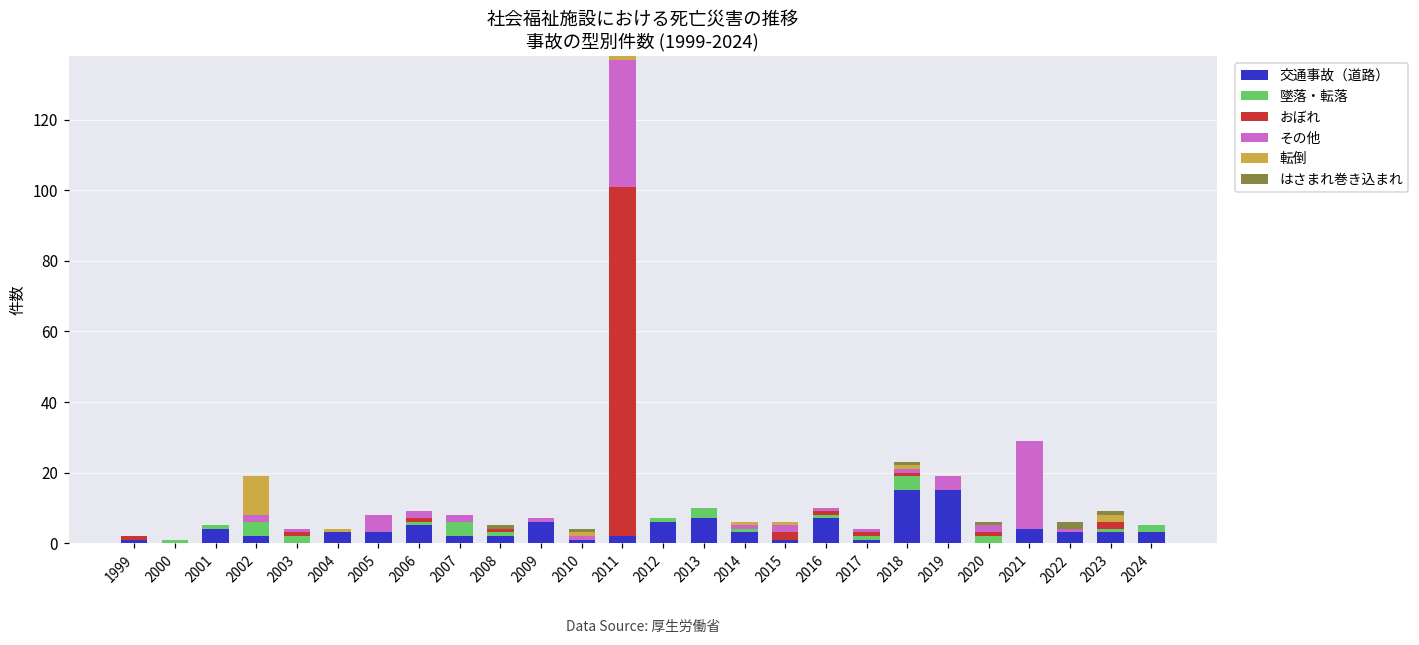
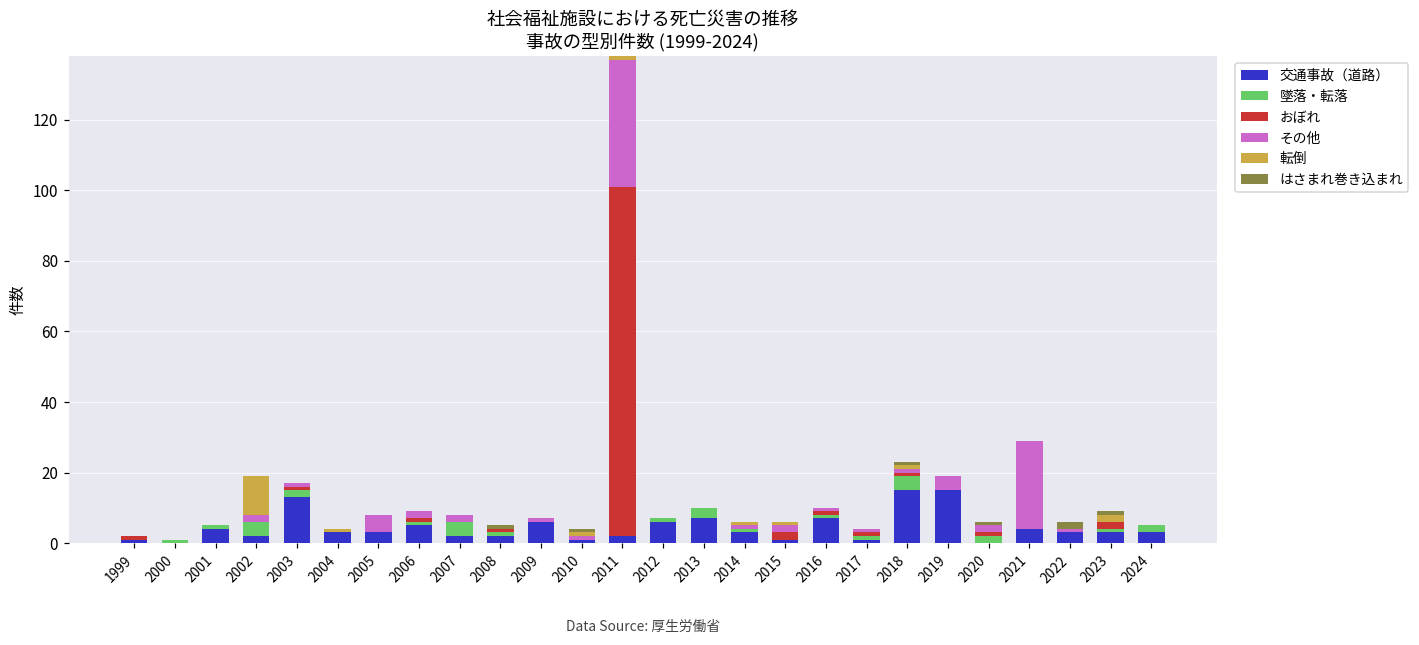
  {
    "交通事故（道路）": {
      "1999": 1,
      "2000": 0,
      "2001": 4,
      "2002": 2,
-     "2003": 0,
+     "2003": 13,
      "2004": 3,
      "2005": 3,
      "2006": 5,
      "2007": 2,
      "2008": 2,
      "2009": 6,
      "2010": 1,
      "2011": 2,
      "2012": 6,
      "2013": 7,
      "2014": 3,
      "2015": 1,
      "2016": 7,
      "2017": 1,
      "2018": 15,
      "2019": 15,
      "2020": 0,
      "2021": 4,
      "2022": 3,
      "2023": 3,
      "2024": 3
    },
    "墜落・転落": {
      "1999": 0,
      "2000": 1,
      "2001": 1,
      "2002": 4,
      "2003": 2,
      "2004": 0,
      "2005": 0,
      "2006": 1,
      "2007": 4,
      "2008": 1,
      "2009": 0,
      "2010": 0,
      "2011": 0,
      "2012": 1,
      "2013": 3,
      "2014": 1,
      "2015": 0,
      "2016": 1,
      "2017": 1,
      "2018": 4,
      "2019": 0,
      "2020": 2,
      "2021": 0,
      "2022": 0,
      "2023": 1,
      "2024": 2
    },
    "おぼれ": {
      "1999": 1,
      "2000": 0,
      "2001": 0,
      "2002": 0,
      "2003": 1,
      "2004": 0,
      "2005": 0,
      "2006": 1,
      "2007": 0,
      "2008": 1,
      "2009": 0,
      "2010": 0,
      "2011": 99,
      "2012": 0,
      "2013": 0,
      "2014": 0,
      "2015": 2,
      "2016": 1,
      "2017": 1,
      "2018": 1,
      "2019": 0,
      "2020": 1,
      "2021": 0,
      "2022": 0,
      "2023": 2,
      "2024": 0
    },
    "その他": {
      "1999": 0,
      "2000": 0,
      "2001": 0,
      "2002": 2,
      "2003": 1,
      "2004": 0,
      "2005": 5,
      "2006": 2,
      "2007": 2,
      "2008": 0,
      "2009": 1,
      "2010": 1,
      "2011": 36,
      "2012": 0,
      "2013": 0,
      "2014": 1,
      "2015": 2,
      "2016": 1,
      "2017": 1,
      "2018": 1,
      "2019": 4,
      "2020": 2,
      "2021": 25,
      "2022": 1,
      "2023": 0,
      "2024": 0
    },
    "転倒": {
      "1999": 0,
      "2000": 0,
      "2001": 0,
      "2002": 11,
      "2003": 0,
      "2004": 1,
      "2005": 0,
      "2006": 0,
      "2007": 0,
      "2008": 0,
      "2009": 0,
      "2010": 1,
      "2011": 1,
      "2012": 0,
      "2013": 0,
      "2014": 1,
      "2015": 1,
      "2016": 0,
      "2017": 0,
      "2018": 1,
      "2019": 0,
      "2020": 0,
      "2021": 0,
      "2022": 0,
      "2023": 2,
      "2024": 0
    },
    "はさまれ巻き込まれ": {
      "1999": 0,
      "2000": 0,
      "2001": 0,
      "2002": 0,
      "2003": 0,
      "2004": 0,
      "2005": 0,
      "2006": 0,
      "2007": 0,
      "2008": 1,
      "2009": 0,
      "2010": 1,
      "2011": 0,
      "2012": 0,
      "2013": 0,
      "2014": 0,
      "2015": 0,
      "2016": 0,
      "2017": 0,
      "2018": 1,
      "2019": 0,
      "2020": 1,
      "2021": 0,
      "2022": 2,
      "2023": 1,
      "2024": 0
    }
  }
